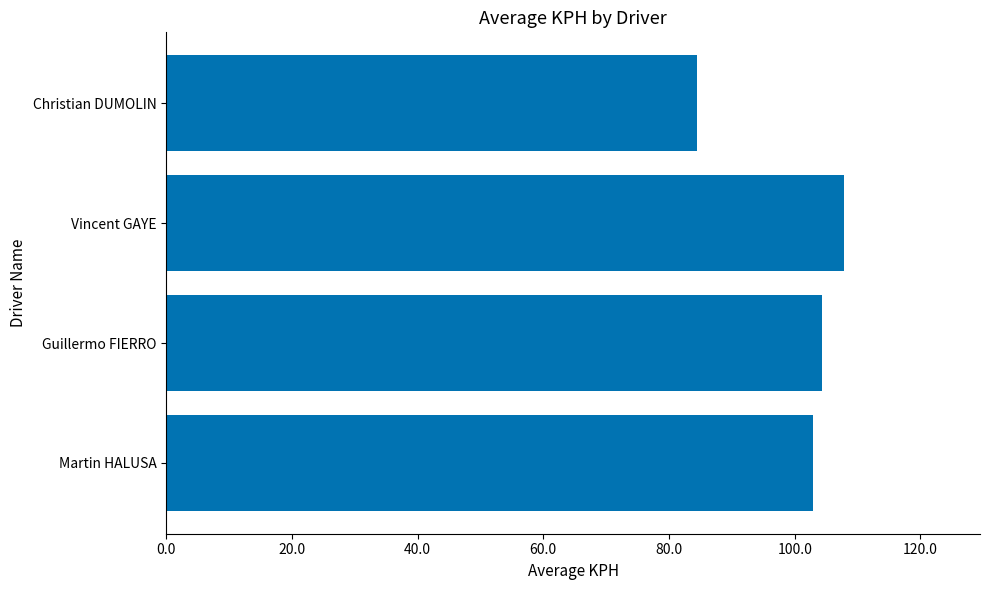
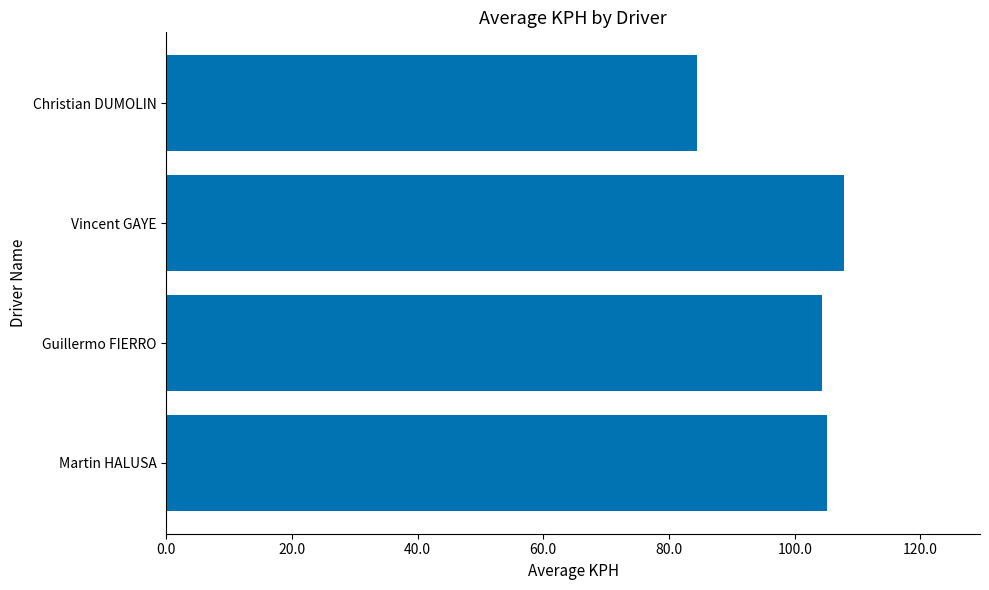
  {
    "Christian DUMOLIN": 85,
    "Vincent GAYE": 108,
    "Guillermo FIERRO": 104,
-   "Martin HALUSA": 103
+   "Martin HALUSA": 105
  }
